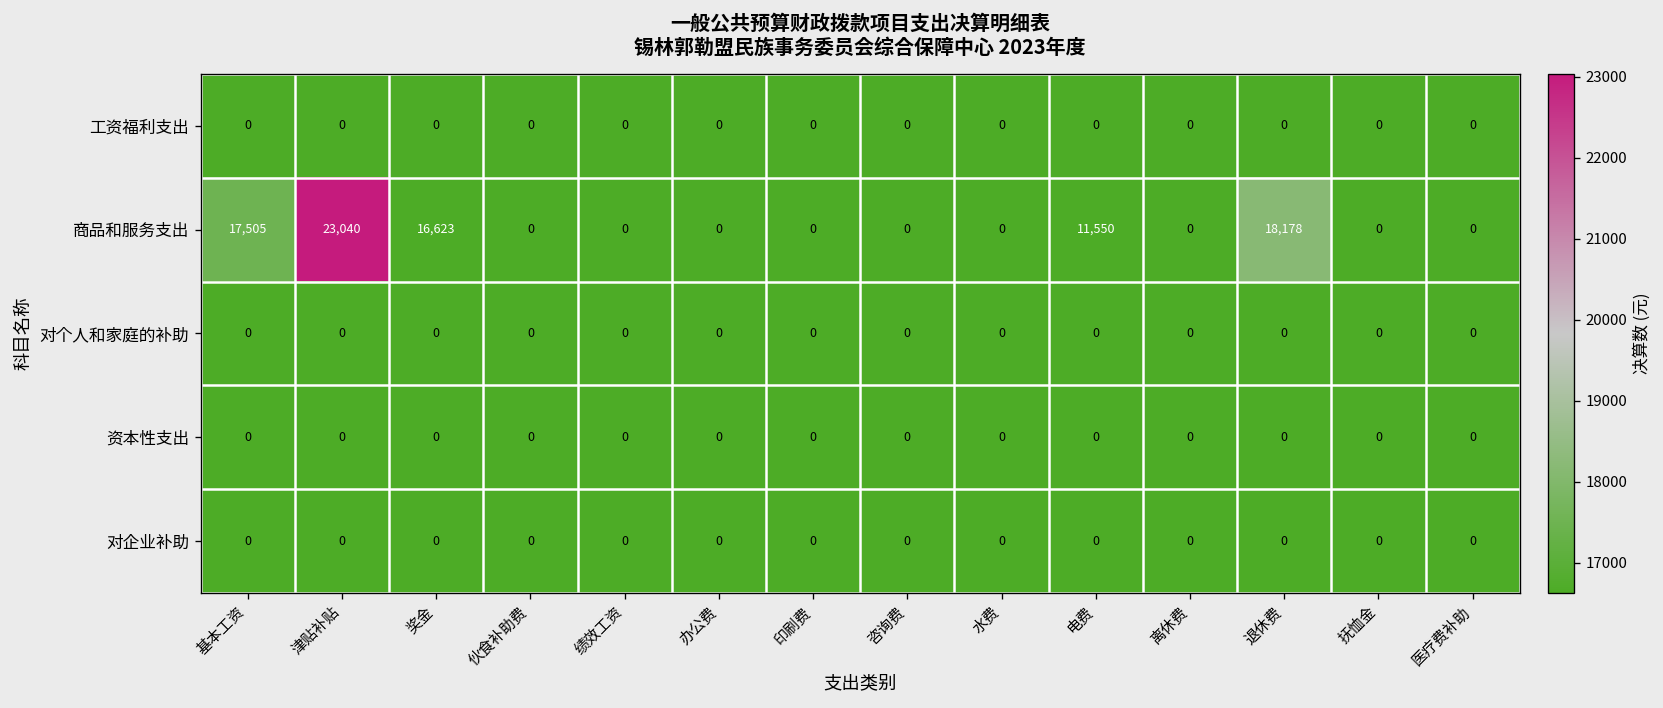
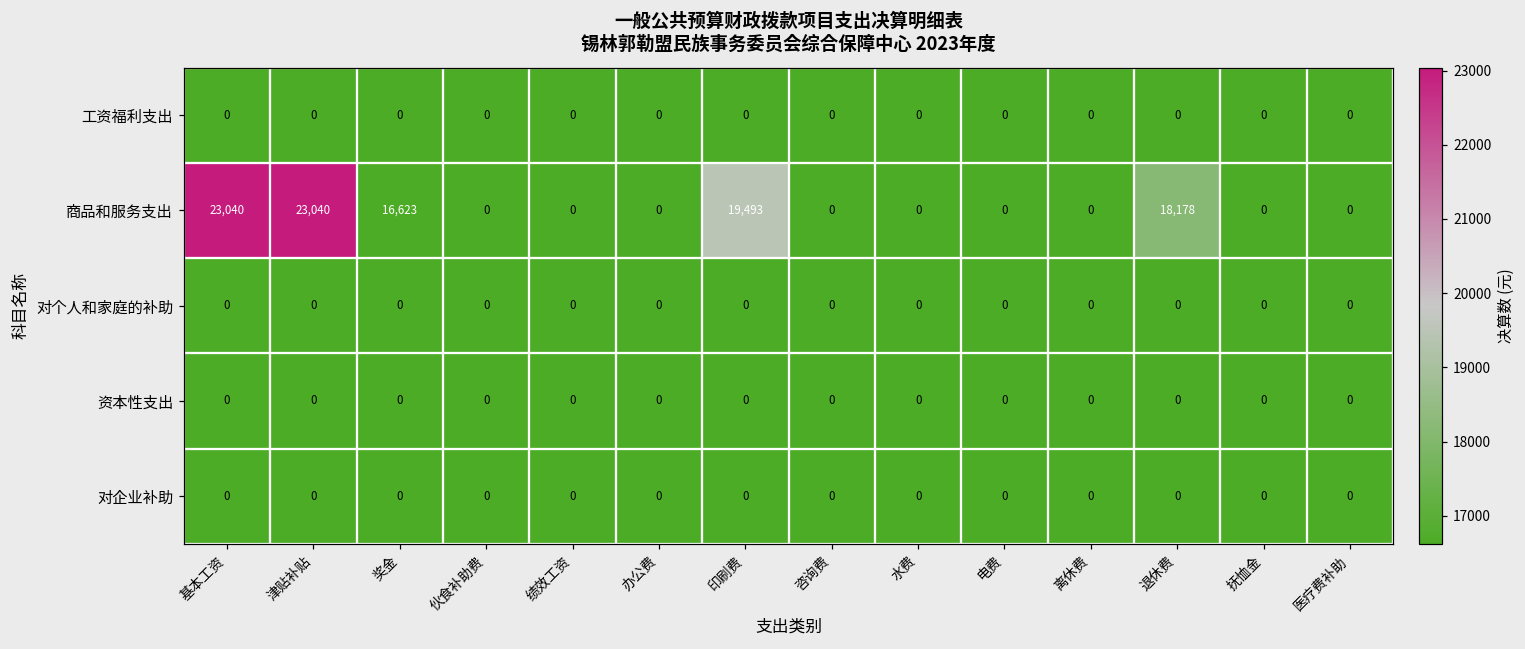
  {
    "工资福利支出": {
      "基本工资": "0",
      "津贴补贴": "0",
      "奖金": "0",
      "伙食补助费": "0",
      "绩效工资": "0",
      "办公费": "0",
      "印刷费": "0",
      "咨询费": "0",
      "水费": "0",
      "电费": "0",
      "离休费": "0",
      "退休费": "0",
      "抚恤金": "0",
      "医疗费补助": "0"
    },
    "商品和服务支出": {
-     "基本工资": "17,505",
+     "基本工资": "23,040",
      "津贴补贴": "23,040",
      "奖金": "16,623",
      "伙食补助费": "0",
      "绩效工资": "0",
      "办公费": "0",
-     "印刷费": "0",
+     "印刷费": "19,493",
      "咨询费": "0",
      "水费": "0",
-     "电费": "11,550",
+     "电费": "0",
      "离休费": "0",
      "退休费": "18,178",
      "抚恤金": "0",
      "医疗费补助": "0"
    },
    "对个人和家庭的补助": {
      "基本工资": "0",
      "津贴补贴": "0",
      "奖金": "0",
      "伙食补助费": "0",
      "绩效工资": "0",
      "办公费": "0",
      "印刷费": "0",
      "咨询费": "0",
      "水费": "0",
      "电费": "0",
      "离休费": "0",
      "退休费": "0",
      "抚恤金": "0",
      "医疗费补助": "0"
    },
    "资本性支出": {
      "基本工资": "0",
      "津贴补贴": "0",
      "奖金": "0",
      "伙食补助费": "0",
      "绩效工资": "0",
      "办公费": "0",
      "印刷费": "0",
      "咨询费": "0",
      "水费": "0",
      "电费": "0",
      "离休费": "0",
      "退休费": "0",
      "抚恤金": "0",
      "医疗费补助": "0"
    },
    "对企业补助": {
      "基本工资": "0",
      "津贴补贴": "0",
      "奖金": "0",
      "伙食补助费": "0",
      "绩效工资": "0",
      "办公费": "0",
      "印刷费": "0",
      "咨询费": "0",
      "水费": "0",
      "电费": "0",
      "离休费": "0",
      "退休费": "0",
      "抚恤金": "0",
      "医疗费补助": "0"
    }
  }
